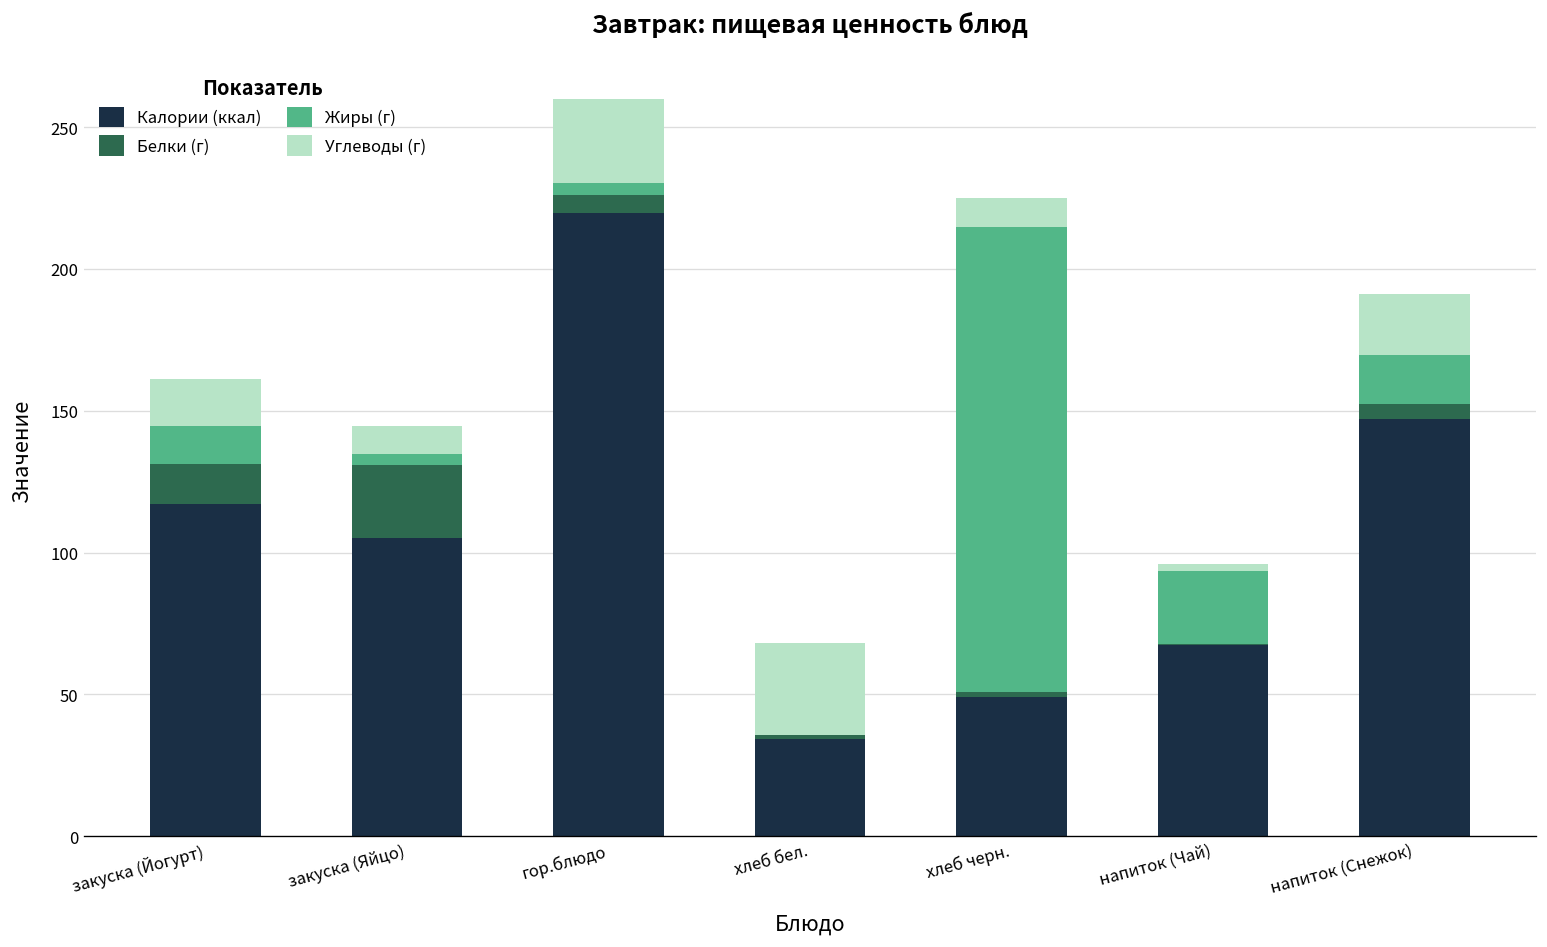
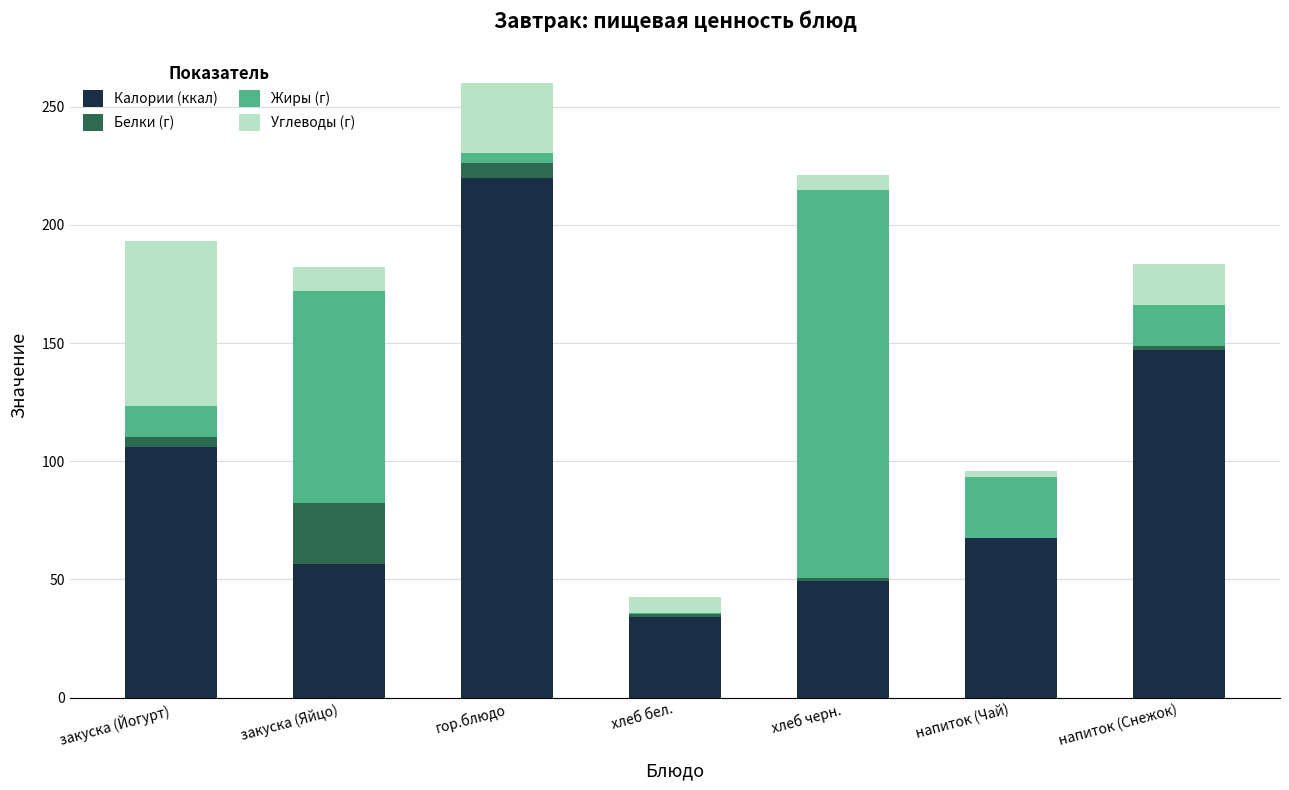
  {
    "Калории (ккал)": {
-     "закуска (Йогурт)": 117,
-     "закуска (Яйцо)": 105,
+     "закуска (Йогурт)": 106,
+     "закуска (Яйцо)": 57,
      "гор.блюдо": 220,
      "хлеб бел.": 34,
      "хлеб черн.": 49,
      "напиток (Чай)": 68,
      "напиток (Снежок)": 147
    },
    "Белки (г)": {
-     "закуска (Йогурт)": 14,
+     "закуска (Йогурт)": 4,
      "закуска (Яйцо)": 26,
      "гор.блюдо": 7,
      "хлеб бел.": 1,
      "хлеб черн.": 2,
-     "напиток (Снежок)": 5
+     "напиток (Снежок)": 2
    },
    "Жиры (г)": {
      "закуска (Йогурт)": 13,
-     "закуска (Яйцо)": 4,
+     "закуска (Яйцо)": 90,
      "гор.блюдо": 4,
      "хлеб черн.": 164,
      "напиток (Чай)": 26,
      "напиток (Снежок)": 17
    },
    "Углеводы (г)": {
-     "закуска (Йогурт)": 17,
+     "закуска (Йогурт)": 70,
      "закуска (Яйцо)": 10,
      "гор.блюдо": 30,
-     "хлеб бел.": 32,
-     "хлеб черн.": 10,
+     "хлеб бел.": 7,
+     "хлеб черн.": 6,
      "напиток (Чай)": 3,
-     "напиток (Снежок)": 22
+     "напиток (Снежок)": 17
    }
  }
